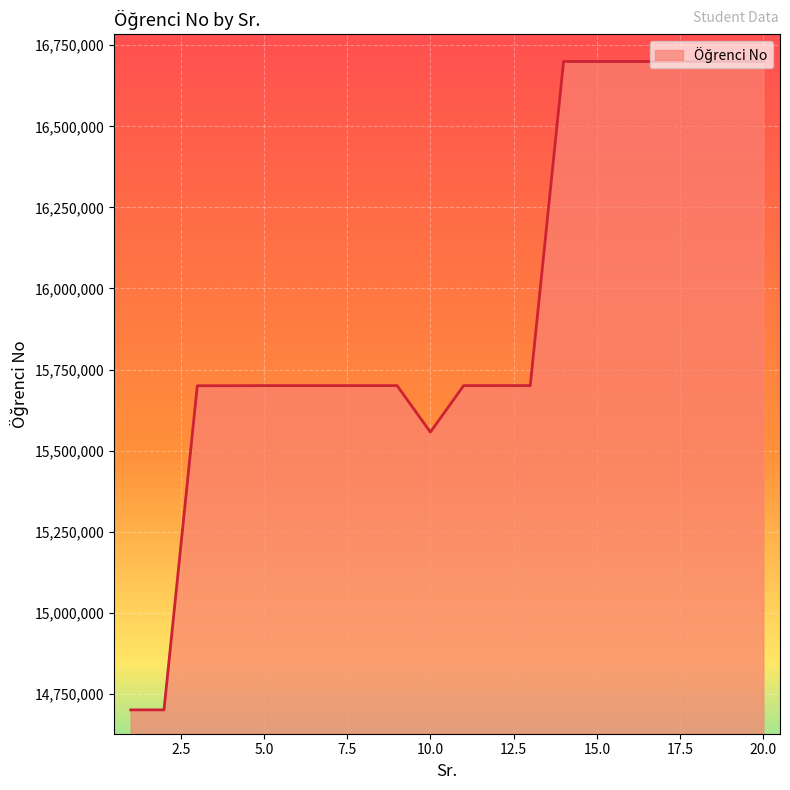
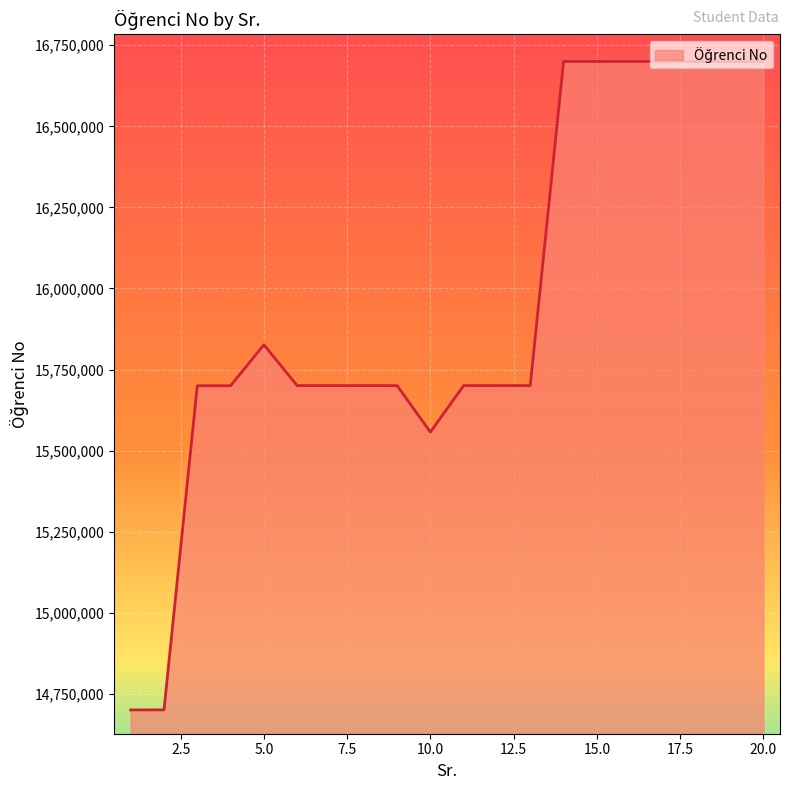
  {
-   "5.0": "15,700,000",
+   "5.0": "15,830,000",
    "10.0": "15,560,000",
    "15.0": "16,700,000"
  }
